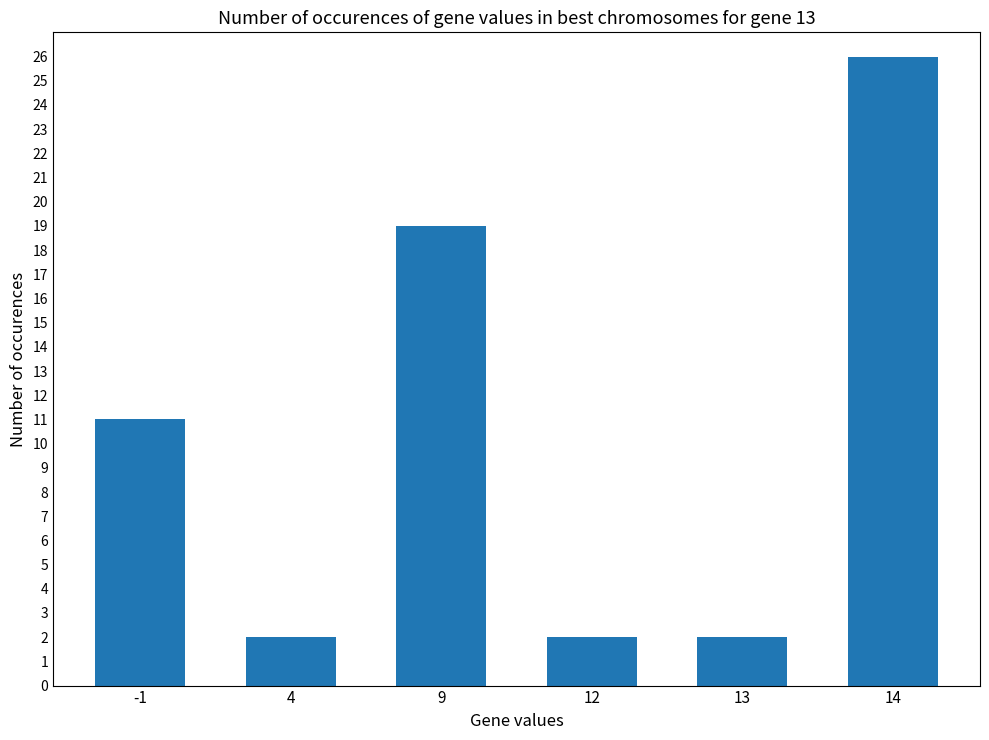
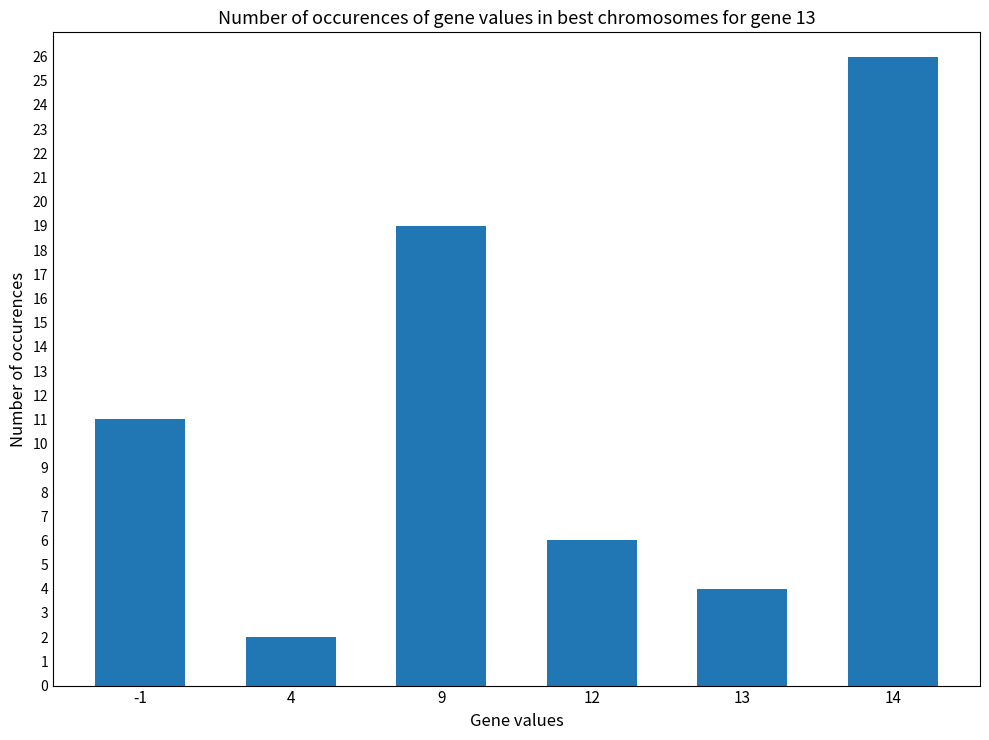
  {
    "-1": 11,
    "4": 2,
    "9": 19,
-   "12": 2,
-   "13": 2,
+   "12": 6,
+   "13": 4,
    "14": 26
  }
